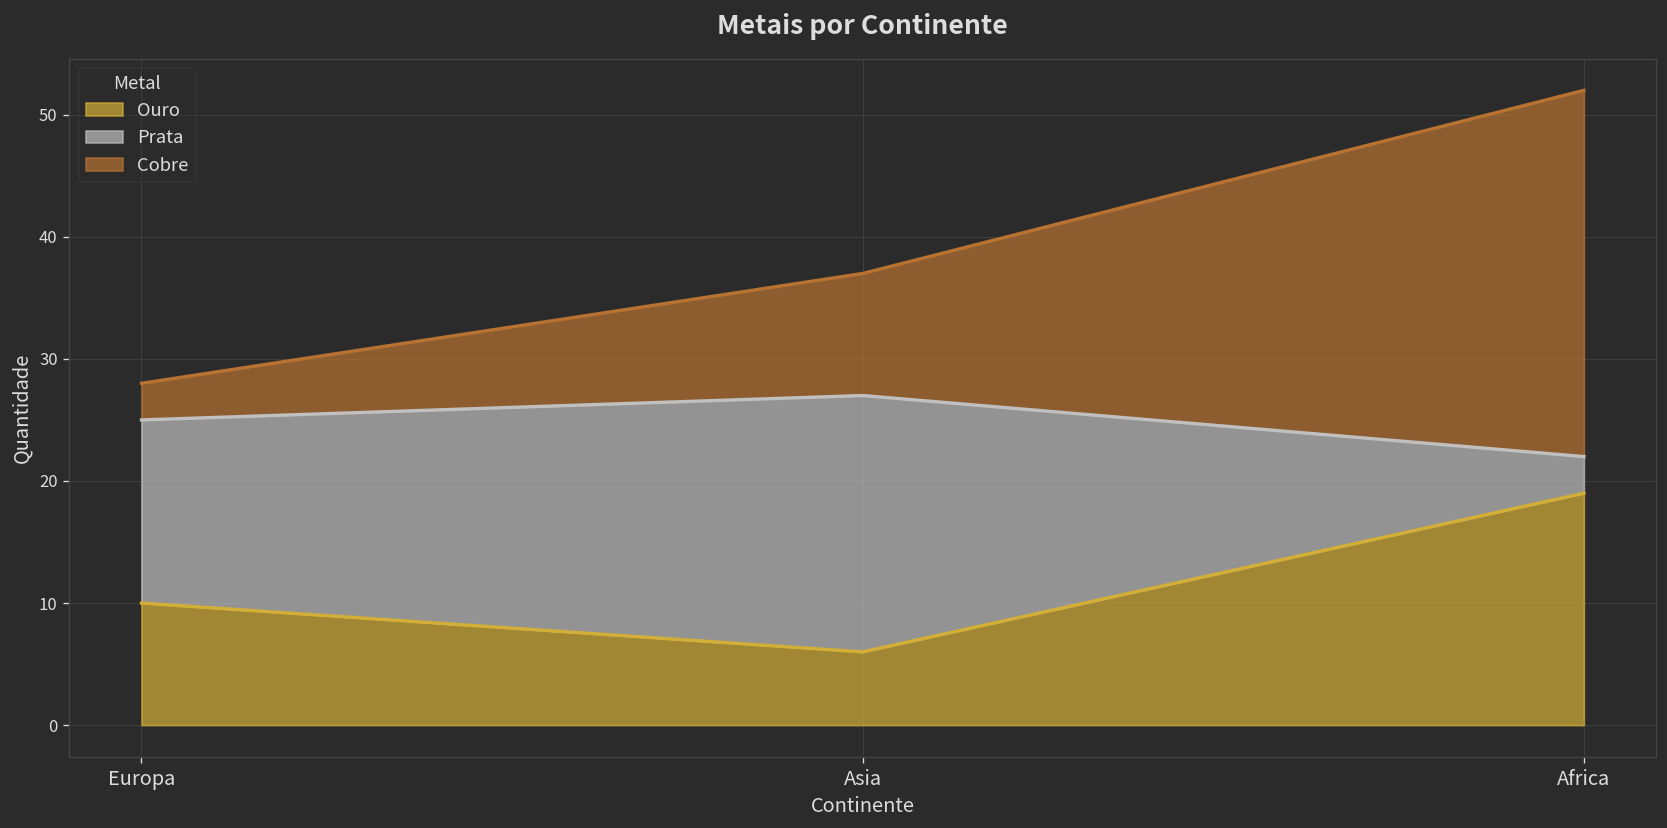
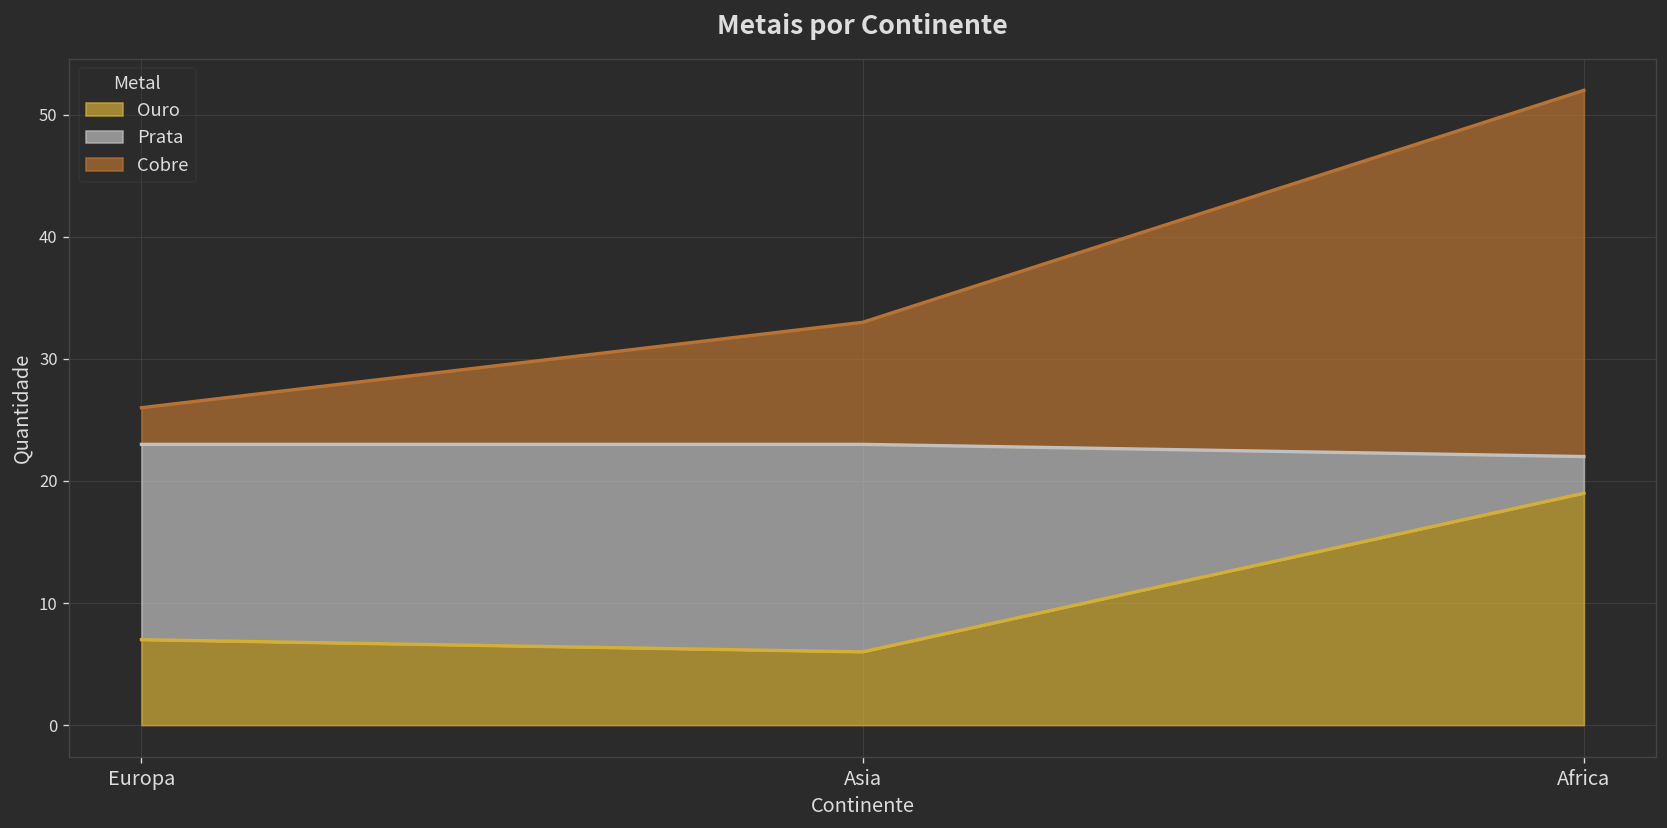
  {
    "Ouro": {
-     "Europa": 10,
+     "Europa": 7,
      "Asia": 6,
      "Africa": 19
    },
    "Prata": {
-     "Europa": 15,
-     "Asia": 21,
+     "Europa": 16,
+     "Asia": 17,
      "Africa": 3
    },
    "Cobre": {
      "Europa": 3,
      "Asia": 10,
      "Africa": 30
    }
  }
